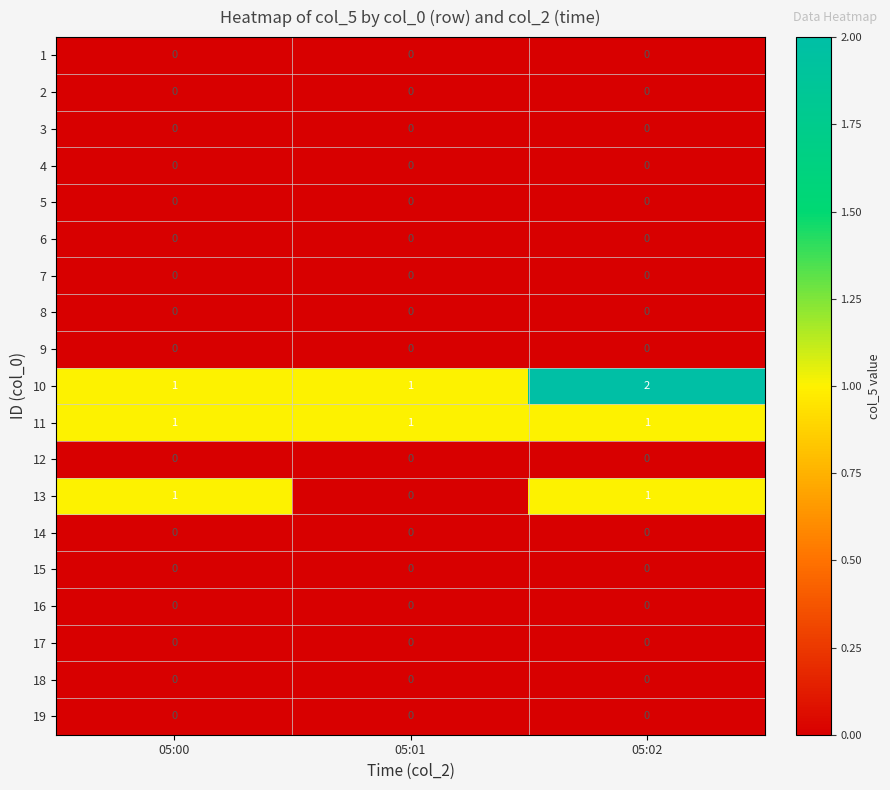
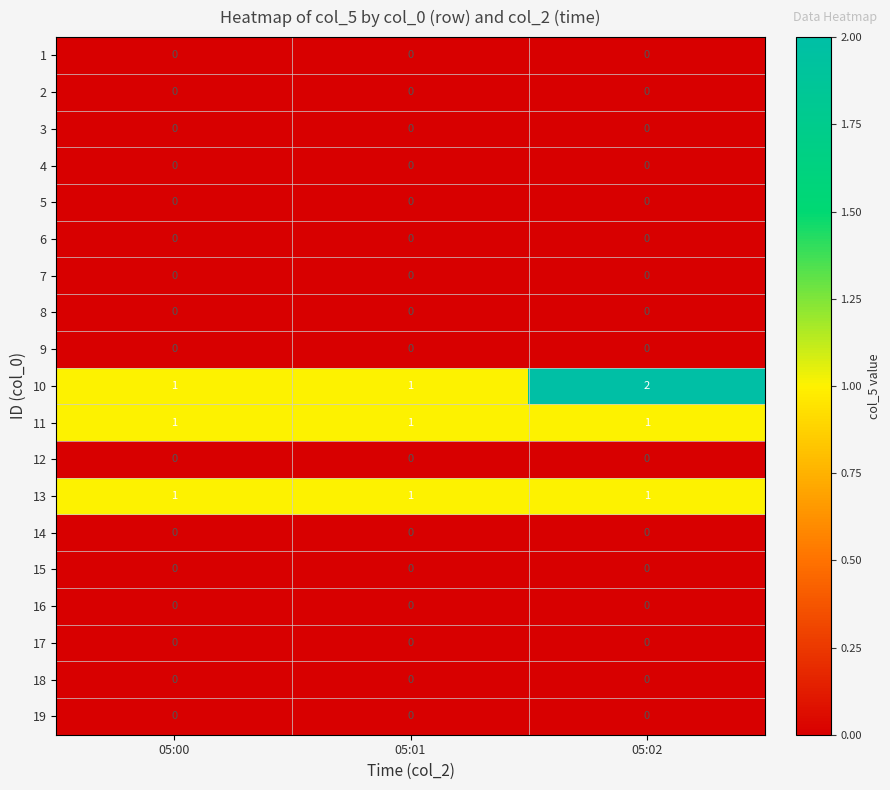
  {
    "1": {
      "05:00": 0,
      "05:01": 0,
      "05:02": 0
    },
    "2": {
      "05:00": 0,
      "05:01": 0,
      "05:02": 0
    },
    "3": {
      "05:00": 0,
      "05:01": 0,
      "05:02": 0
    },
    "4": {
      "05:00": 0,
      "05:01": 0,
      "05:02": 0
    },
    "5": {
      "05:00": 0,
      "05:01": 0,
      "05:02": 0
    },
    "6": {
      "05:00": 0,
      "05:01": 0,
      "05:02": 0
    },
    "7": {
      "05:00": 0,
      "05:01": 0,
      "05:02": 0
    },
    "8": {
      "05:00": 0,
      "05:01": 0,
      "05:02": 0
    },
    "9": {
      "05:00": 0,
      "05:01": 0,
      "05:02": 0
    },
    "10": {
      "05:00": 1,
      "05:01": 1,
      "05:02": 2
    },
    "11": {
      "05:00": 1,
      "05:01": 1,
      "05:02": 1
    },
    "12": {
      "05:00": 0,
      "05:01": 0,
      "05:02": 0
    },
    "13": {
      "05:00": 1,
-     "05:01": 0,
+     "05:01": 1,
      "05:02": 1
    },
    "14": {
      "05:00": 0,
      "05:01": 0,
      "05:02": 0
    },
    "15": {
      "05:00": 0,
      "05:01": 0,
      "05:02": 0
    },
    "16": {
      "05:00": 0,
      "05:01": 0,
      "05:02": 0
    },
    "17": {
      "05:00": 0,
      "05:01": 0,
      "05:02": 0
    },
    "18": {
      "05:00": 0,
      "05:01": 0,
      "05:02": 0
    },
    "19": {
      "05:00": 0,
      "05:01": 0,
      "05:02": 0
    }
  }
